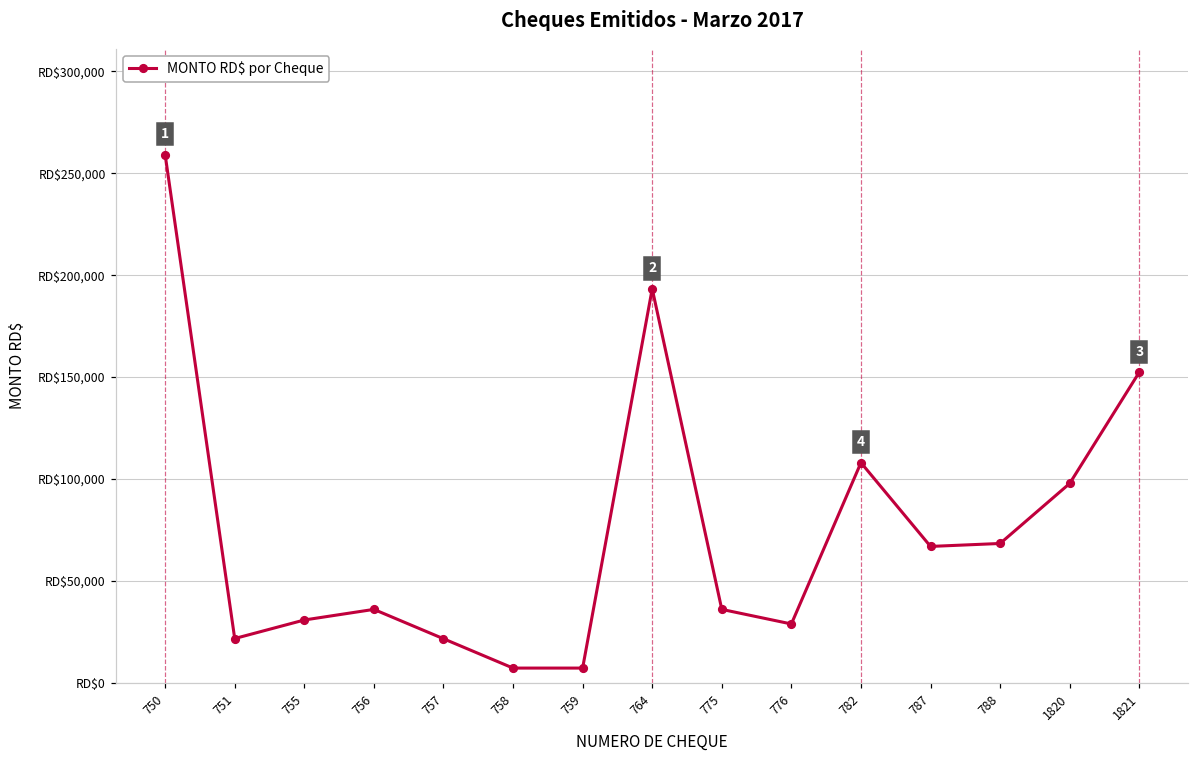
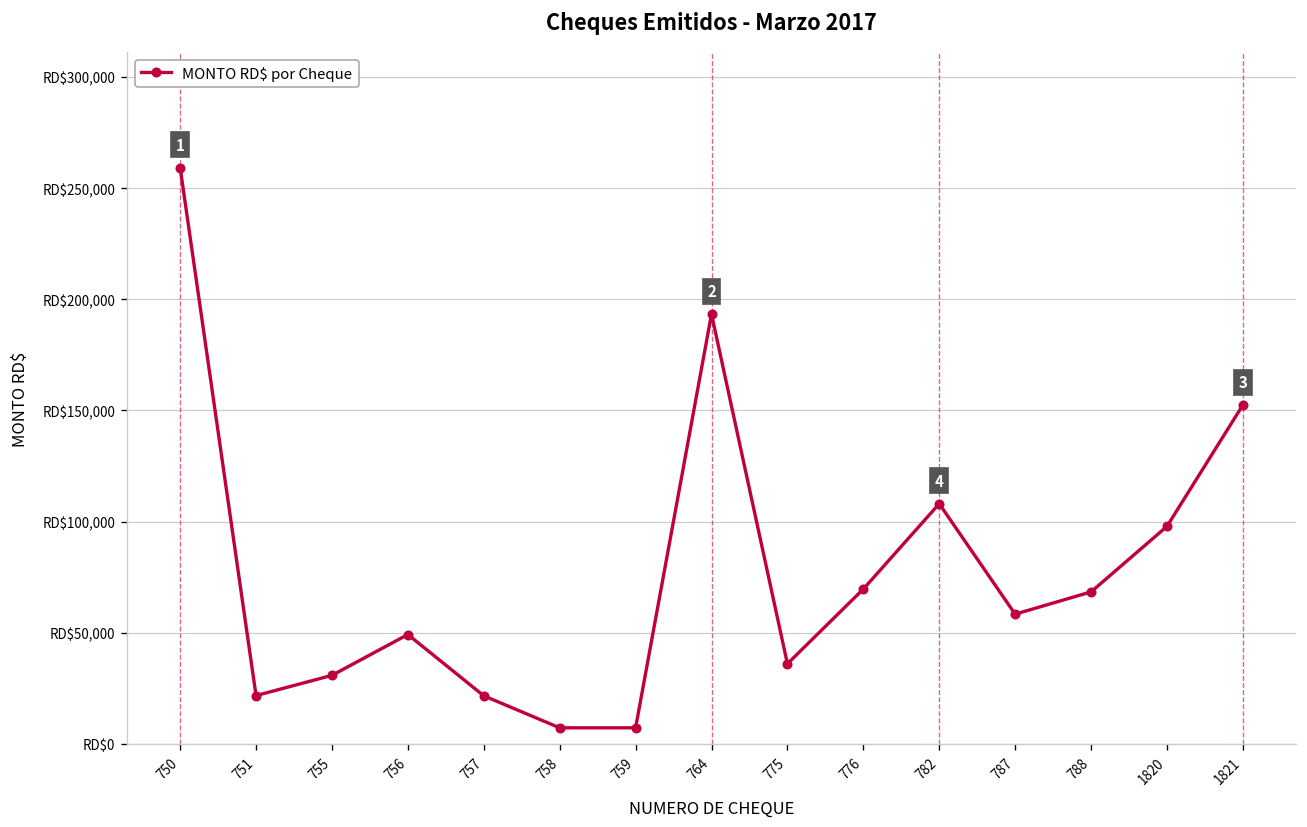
  {
    "751": "RD$22,000",
    "755": "RD$31,000",
-   "756": "RD$36,000",
+   "756": "RD$49,000",
    "757": "RD$22,000",
    "758": "RD$7,000",
    "759": "RD$7,000",
    "775": "RD$36,000",
-   "776": "RD$29,000",
-   "787": "RD$67,000",
+   "776": "RD$70,000",
+   "787": "RD$58,000",
    "788": "RD$68,000",
    "1820": "RD$98,000"
  }
